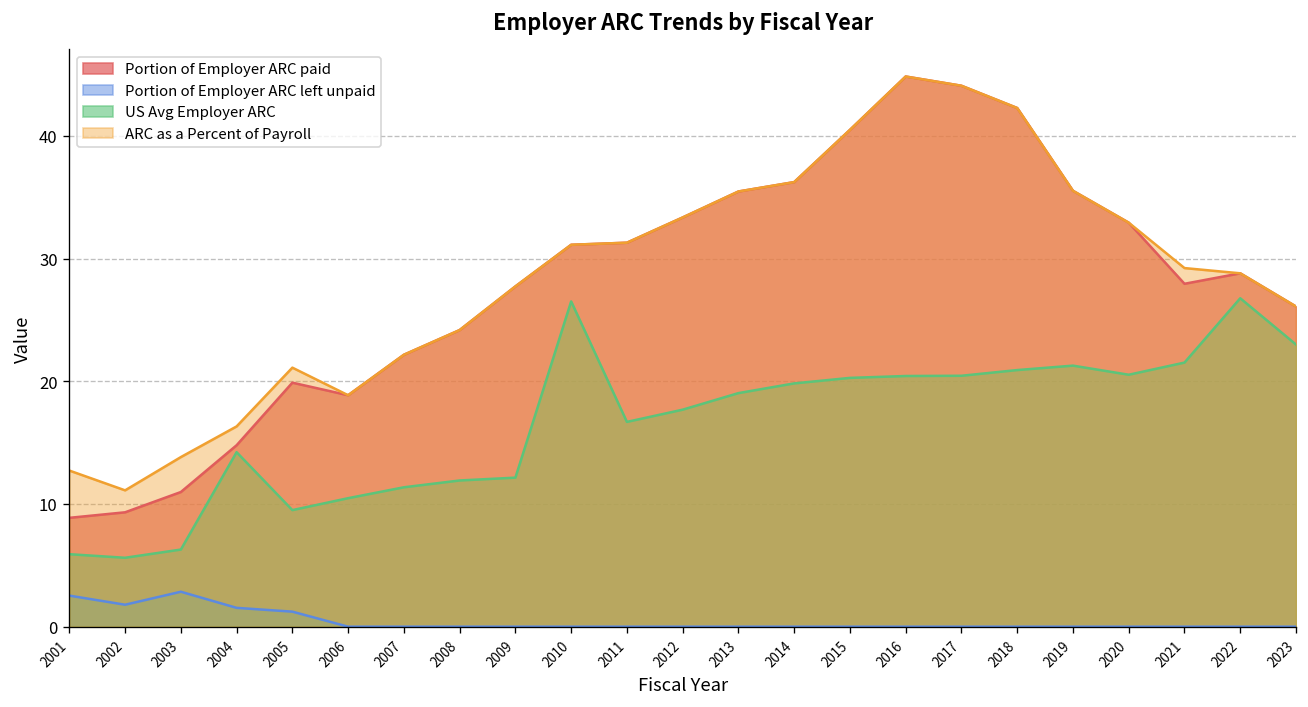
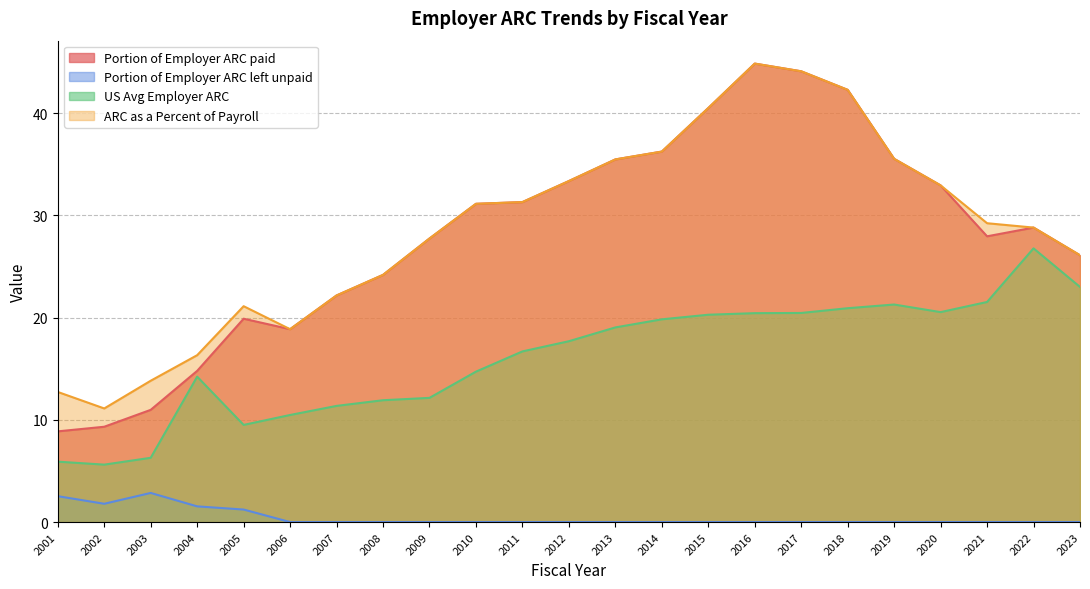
  {
    "Portion of Employer ARC paid": {
      "2001": 8.9,
      "2002": 9.3,
      "2003": 11.0,
      "2004": 14.8,
      "2005": 19.9,
      "2021": 28.0
    },
    "Portion of Employer ARC left unpaid": {
      "2001": 2.5,
      "2002": 1.8,
      "2003": 2.8,
      "2004": 1.5,
      "2005": 1.2,
      "2006": 0.0,
      "2007": 0.0,
      "2008": 0.0,
      "2009": 0.0,
      "2010": 0.0,
      "2011": 0.0,
      "2012": 0.0,
      "2013": 0.0,
      "2014": 0.0,
      "2015": 0.0,
      "2016": 0.0,
      "2017": 0.0,
      "2018": 0.0,
      "2019": 0.0,
      "2020": 0.0,
      "2021": 0.0,
      "2022": 0.0,
      "2023": 0.0
    },
    "US Avg Employer ARC": {
      "2001": 5.9,
      "2002": 5.6,
      "2003": 6.3,
      "2004": 14.2,
      "2005": 9.5,
      "2006": 10.5,
      "2007": 11.4,
      "2008": 11.9,
      "2009": 12.1,
-     "2010": 26.5,
+     "2010": 14.7,
      "2011": 16.7,
      "2012": 17.7,
      "2013": 19.0,
      "2014": 19.8,
      "2015": 20.3,
      "2016": 20.4,
      "2017": 20.5,
      "2018": 20.9,
      "2019": 21.3,
      "2020": 20.5,
      "2021": 21.5,
      "2022": 26.8,
      "2023": 23.0
    },
    "ARC as a Percent of Payroll": {
      "2001": 12.7,
      "2002": 11.1,
      "2003": 13.8,
      "2004": 16.3,
      "2005": 21.1,
      "2021": 29.2
    }
  }
